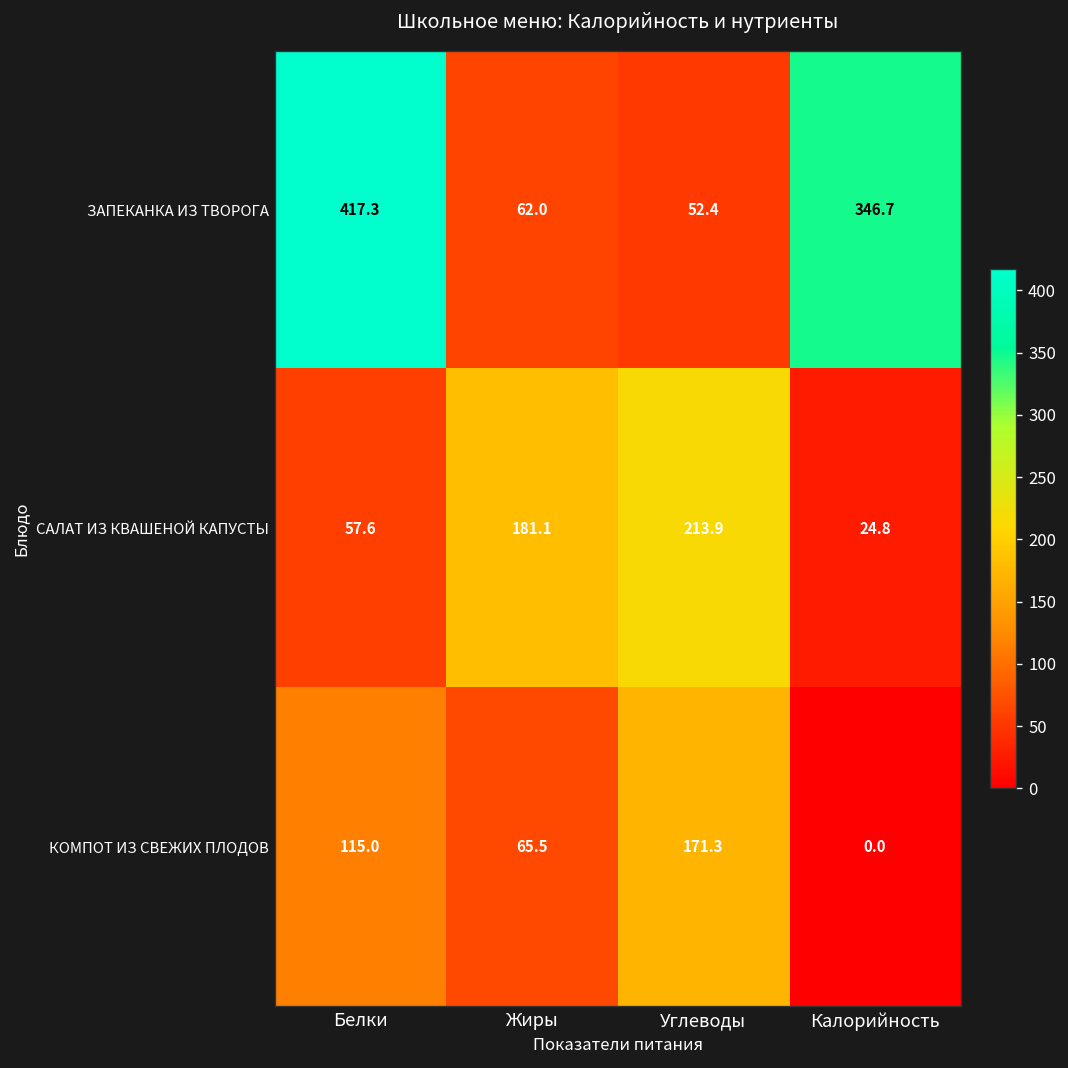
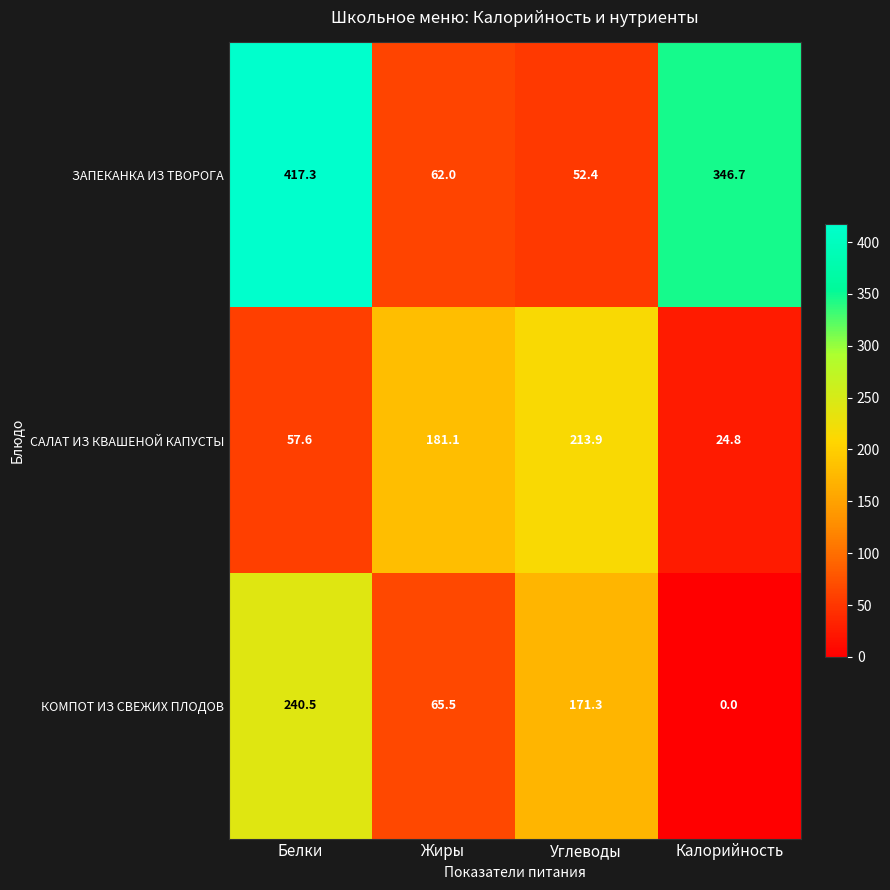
  {
    "ЗАПЕКАНКА ИЗ ТВОРОГА": {
      "Белки": 417.3,
      "Жиры": 62.0,
      "Углеводы": 52.4,
      "Калорийность": 346.7
    },
    "САЛАТ ИЗ КВАШЕНОЙ КАПУСТЫ": {
      "Белки": 57.6,
      "Жиры": 181.1,
      "Углеводы": 213.9,
      "Калорийность": 24.8
    },
    "КОМПОТ ИЗ СВЕЖИХ ПЛОДОВ": {
-     "Белки": 115.0,
+     "Белки": 240.5,
      "Жиры": 65.5,
      "Углеводы": 171.3,
      "Калорийность": 0.0
    }
  }
